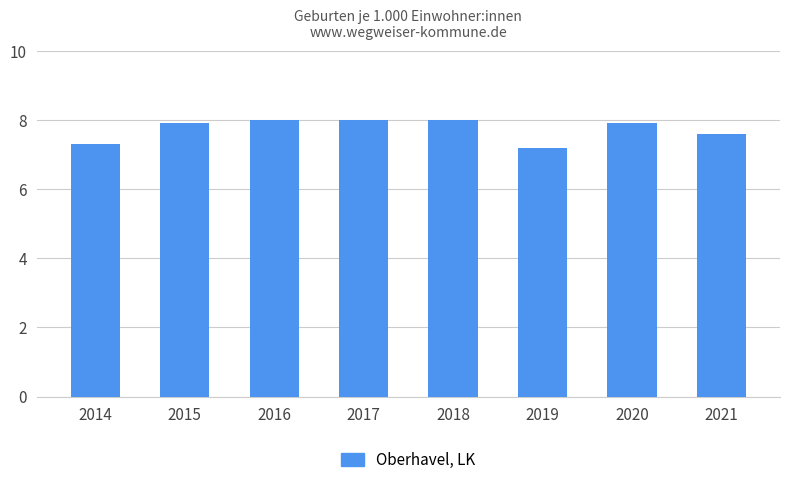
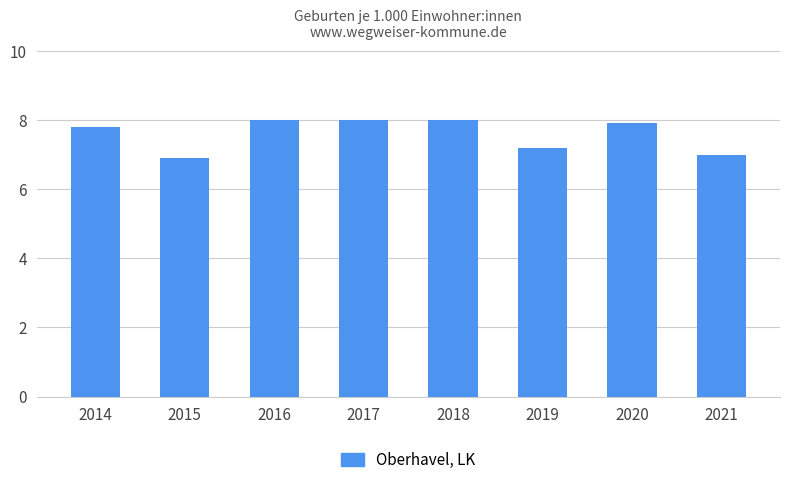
  {
-   "2014": 7.3,
-   "2015": 7.9,
+   "2014": 7.8,
+   "2015": 6.9,
    "2016": 8.0,
    "2017": 8.0,
    "2018": 8.0,
    "2019": 7.2,
    "2020": 7.9,
-   "2021": 7.6
+   "2021": 7.0
  }
